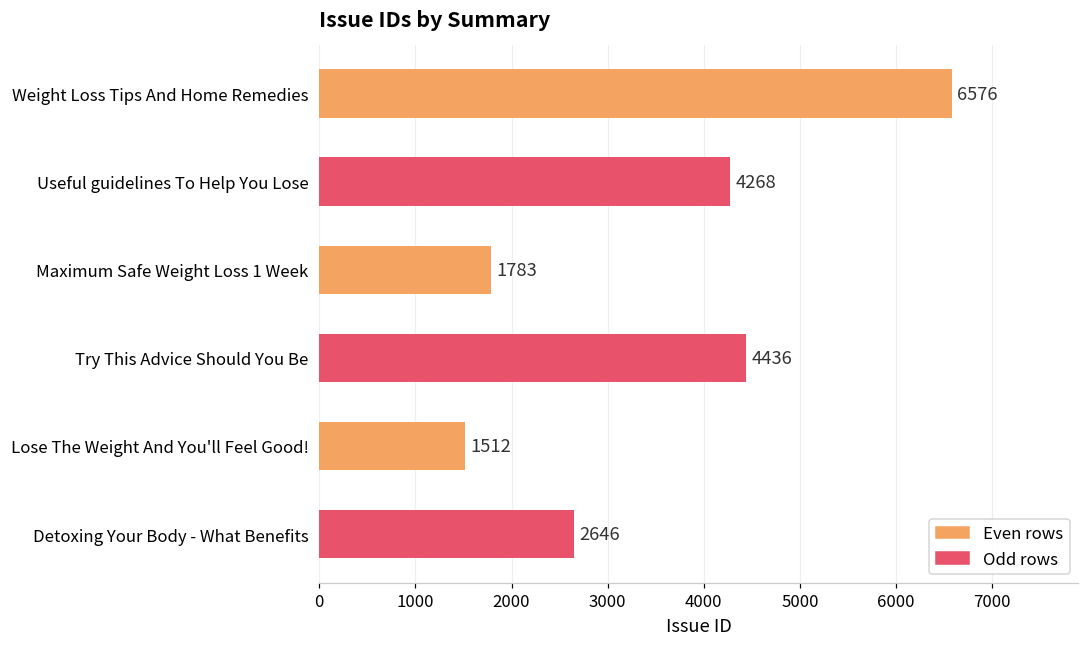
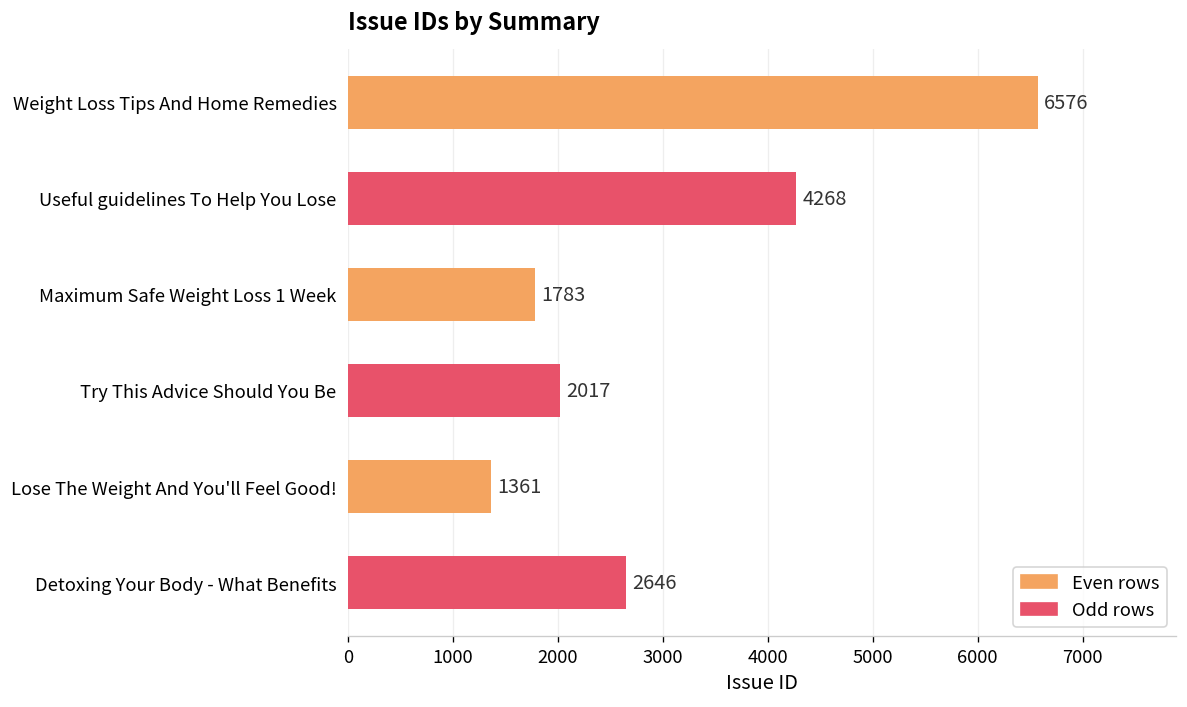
  {
    "Weight Loss Tips And Home Remedies": 6576,
    "Useful guidelines To Help You Lose": 4268,
    "Maximum Safe Weight Loss 1 Week": 1783,
-   "Try This Advice Should You Be": 4436,
-   "Lose The Weight And You'll Feel Good!": 1512,
+   "Try This Advice Should You Be": 2017,
+   "Lose The Weight And You'll Feel Good!": 1361,
    "Detoxing Your Body - What Benefits": 2646
  }
